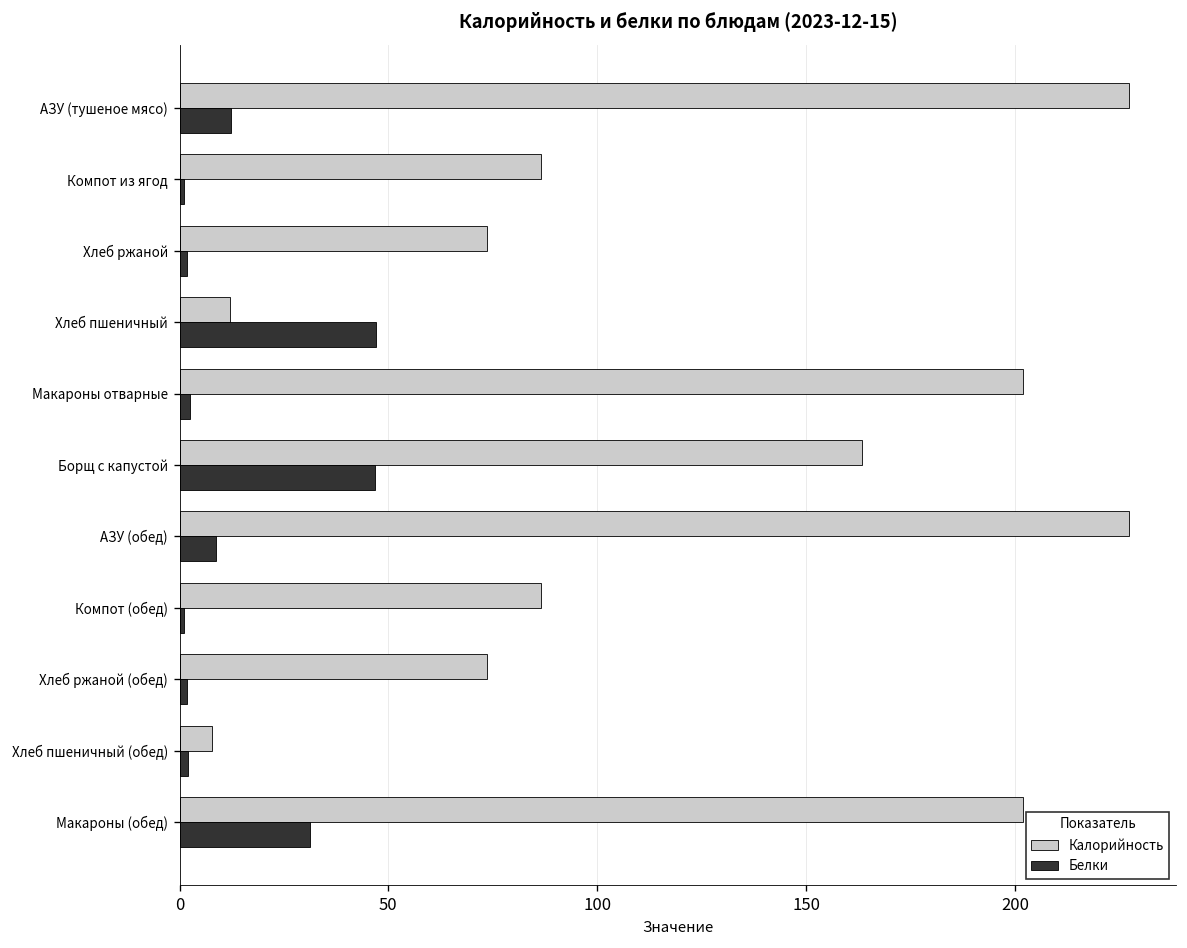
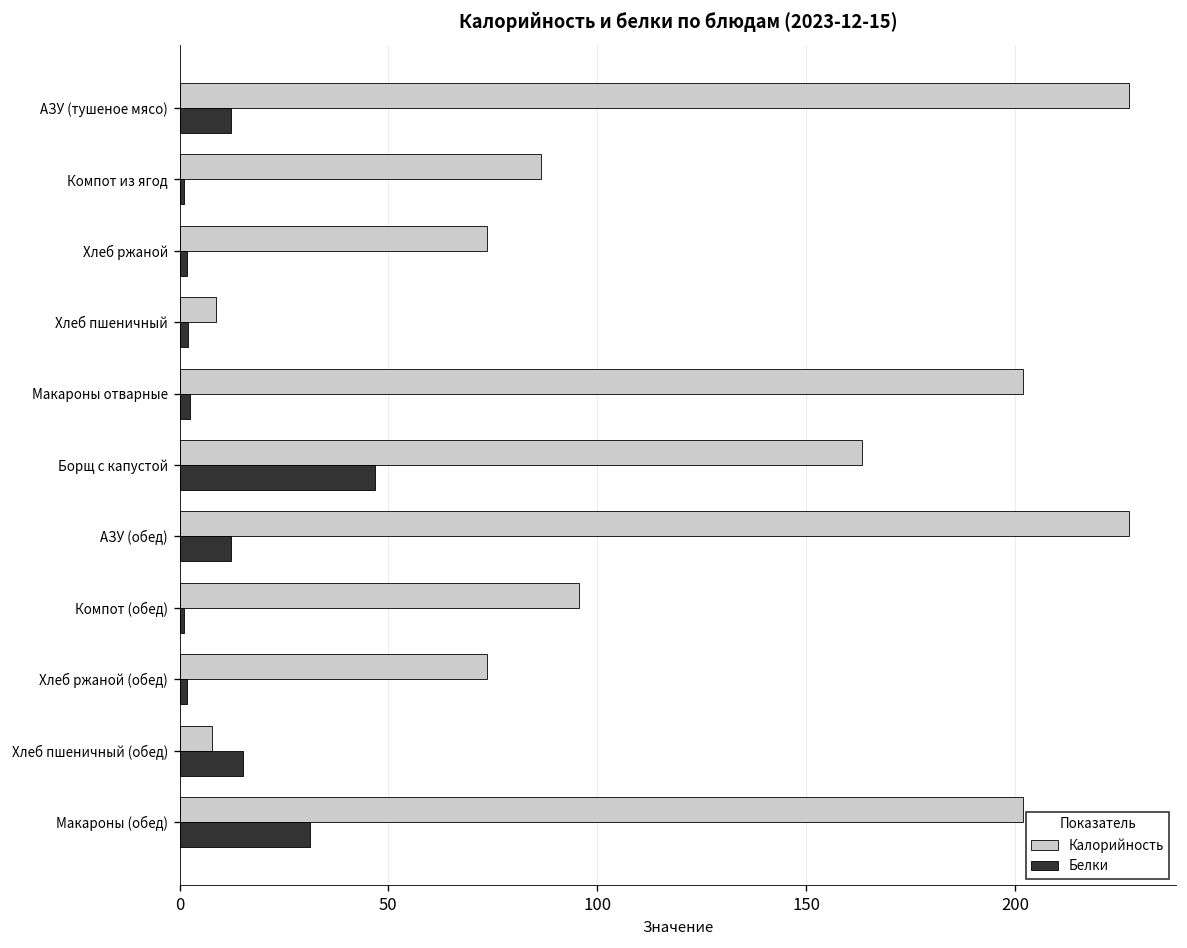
  {
    "Калорийность": {
      "АЗУ (тушеное мясо)": 227,
      "Компот из ягод": 87,
      "Хлеб ржаной": 74,
-     "Хлеб пшеничный": 12,
+     "Хлеб пшеничный": 9,
      "Макароны отварные": 202,
      "Борщ с капустой": 163,
      "АЗУ (обед)": 227,
-     "Компот (обед)": 87,
+     "Компот (обед)": 96,
      "Хлеб ржаной (обед)": 74,
      "Хлеб пшеничный (обед)": 8,
      "Макароны (обед)": 202
    },
    "Белки": {
      "АЗУ (тушеное мясо)": 12,
      "Компот из ягод": 1,
      "Хлеб ржаной": 2,
-     "Хлеб пшеничный": 47,
+     "Хлеб пшеничный": 2,
      "Макароны отварные": 3,
      "Борщ с капустой": 47,
-     "АЗУ (обед)": 9,
+     "АЗУ (обед)": 12,
      "Компот (обед)": 1,
      "Хлеб ржаной (обед)": 2,
-     "Хлеб пшеничный (обед)": 2,
+     "Хлеб пшеничный (обед)": 15,
      "Макароны (обед)": 31
    }
  }
